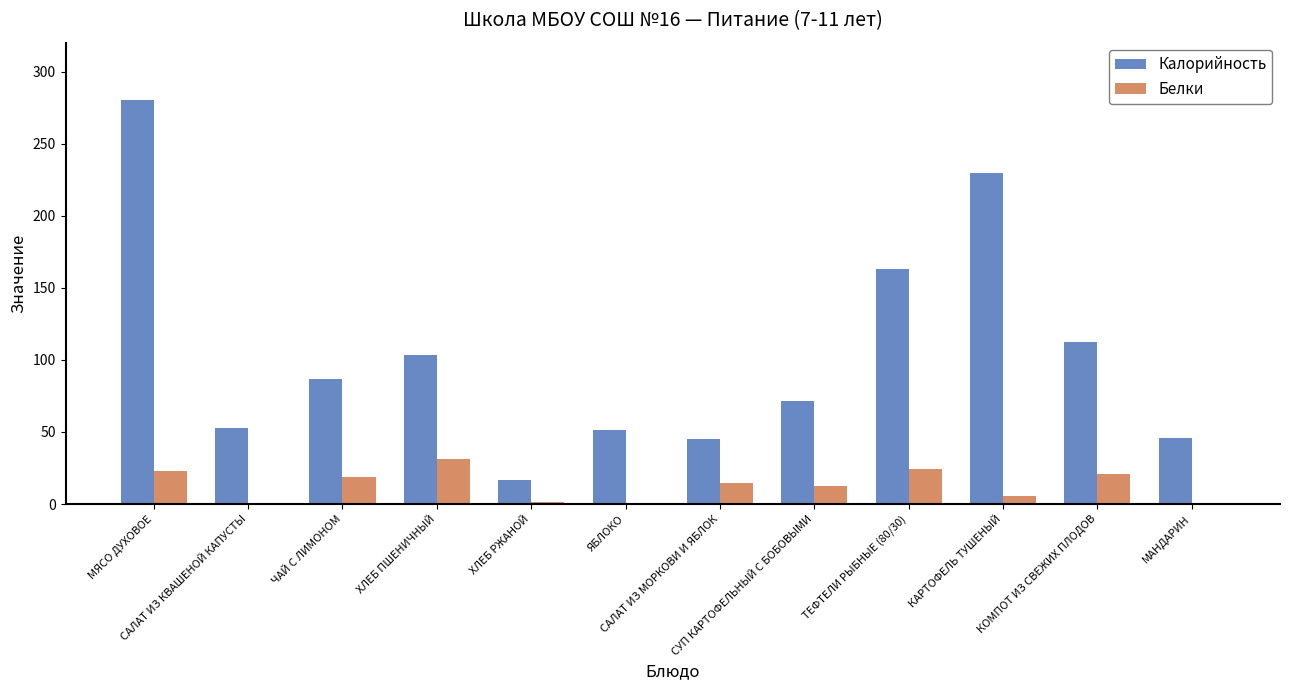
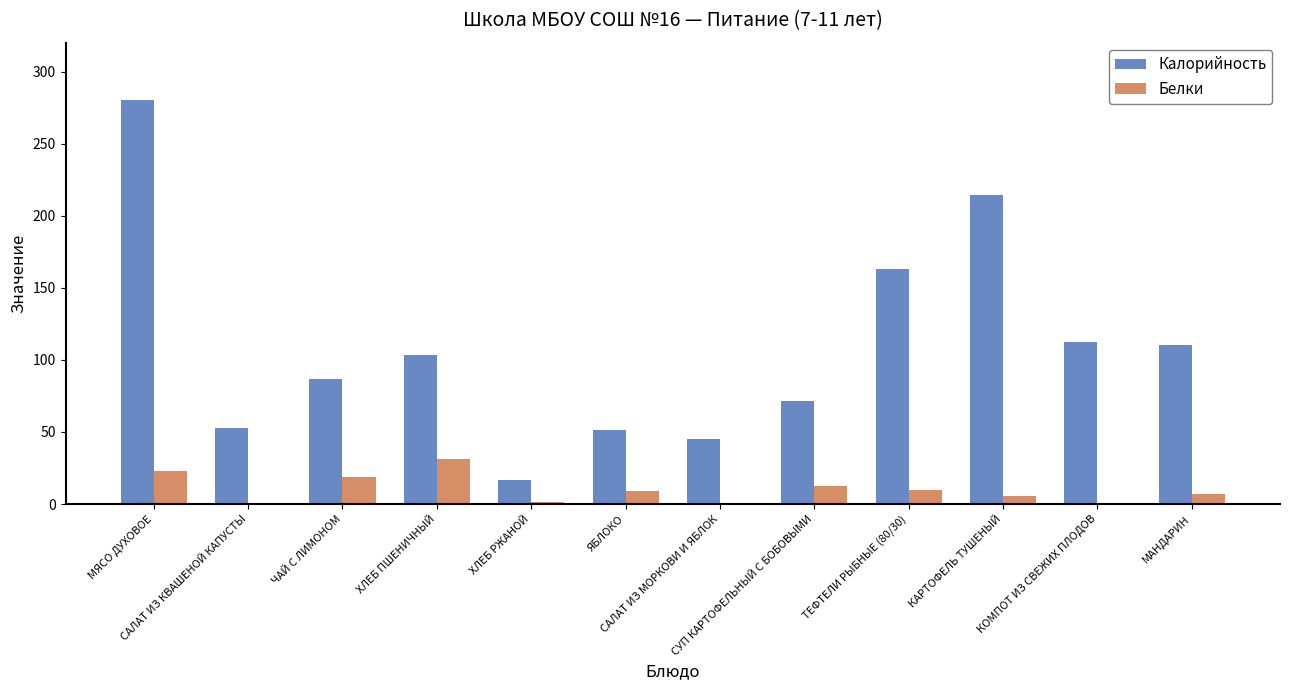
  {
    "Калорийность": {
      "МЯСО ДУХОВОЕ": 280,
      "САЛАТ ИЗ КВАШЕНОЙ КАПУСТЫ": 53,
      "ЧАЙ С ЛИМОНОМ": 87,
      "ХЛЕБ ПШЕНИЧНЫЙ": 103,
      "ХЛЕБ РЖАНОЙ": 17,
      "ЯБЛОКО": 52,
      "САЛАТ ИЗ МОРКОВИ И ЯБЛОК": 45,
      "СУП КАРТОФЕЛЬНЫЙ С БОБОВЫМИ": 71,
      "ТЕФТЕЛИ РЫБНЫЕ (80/30)": 163,
-     "КАРТОФЕЛЬ ТУШЕНЫЙ": 229,
+     "КАРТОФЕЛЬ ТУШЕНЫЙ": 215,
      "КОМПОТ ИЗ СВЕЖИХ ПЛОДОВ": 112,
-     "МАНДАРИН": 46
+     "МАНДАРИН": 110
    },
    "Белки": {
      "МЯСО ДУХОВОЕ": 23,
      "ЧАЙ С ЛИМОНОМ": 19,
      "ХЛЕБ ПШЕНИЧНЫЙ": 31,
-     "ЯБЛОКО": 0,
-     "САЛАТ ИЗ МОРКОВИ И ЯБЛОК": 14,
+     "ЯБЛОКО": 9,
+     "САЛАТ ИЗ МОРКОВИ И ЯБЛОК": 1,
      "СУП КАРТОФЕЛЬНЫЙ С БОБОВЫМИ": 13,
-     "ТЕФТЕЛИ РЫБНЫЕ (80/30)": 24,
+     "ТЕФТЕЛИ РЫБНЫЕ (80/30)": 10,
      "КАРТОФЕЛЬ ТУШЕНЫЙ": 6,
-     "КОМПОТ ИЗ СВЕЖИХ ПЛОДОВ": 21,
-     "МАНДАРИН": 1
+     "КОМПОТ ИЗ СВЕЖИХ ПЛОДОВ": 0,
+     "МАНДАРИН": 7
    }
  }
